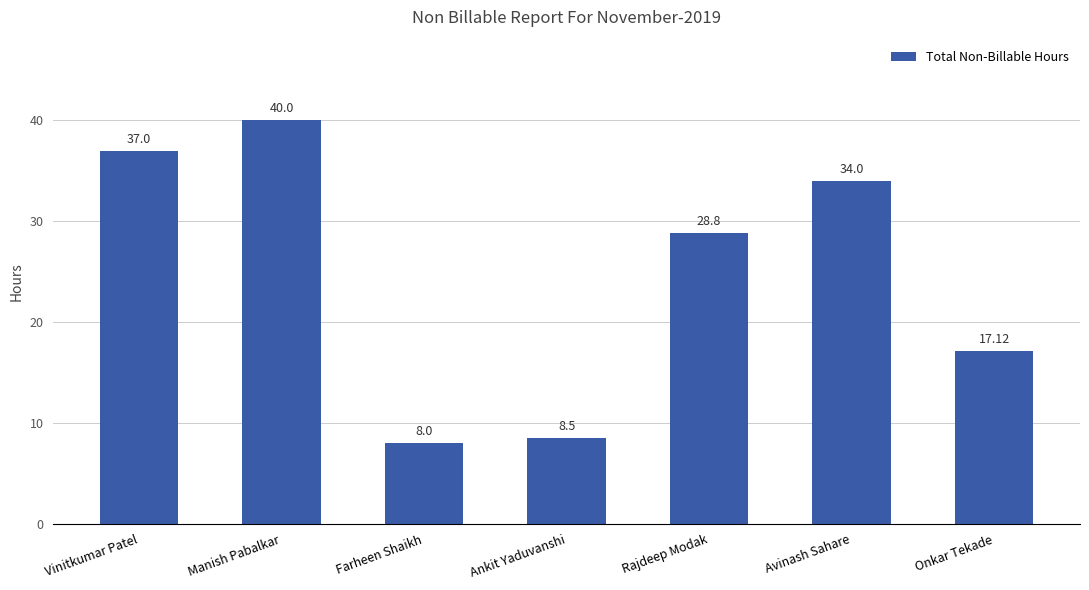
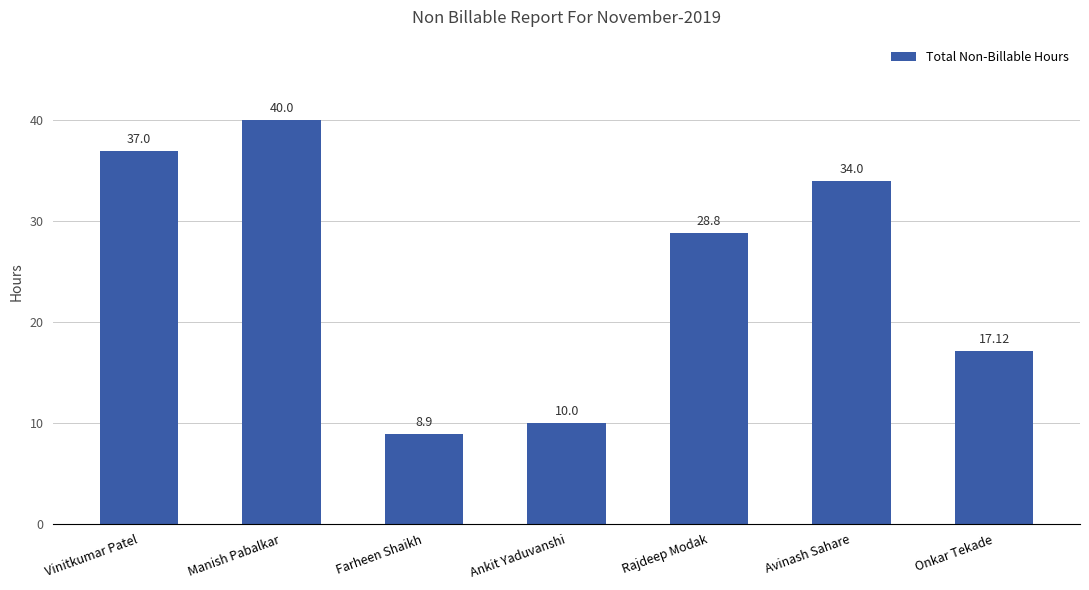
  {
    "Vinitkumar Patel": 37.0,
    "Manish Pabalkar": 40.0,
-   "Farheen Shaikh": 8.0,
-   "Ankit Yaduvanshi": 8.5,
+   "Farheen Shaikh": 8.9,
+   "Ankit Yaduvanshi": 10.0,
    "Rajdeep Modak": 28.8,
    "Avinash Sahare": 34.0,
    "Onkar Tekade": 17.12
  }
